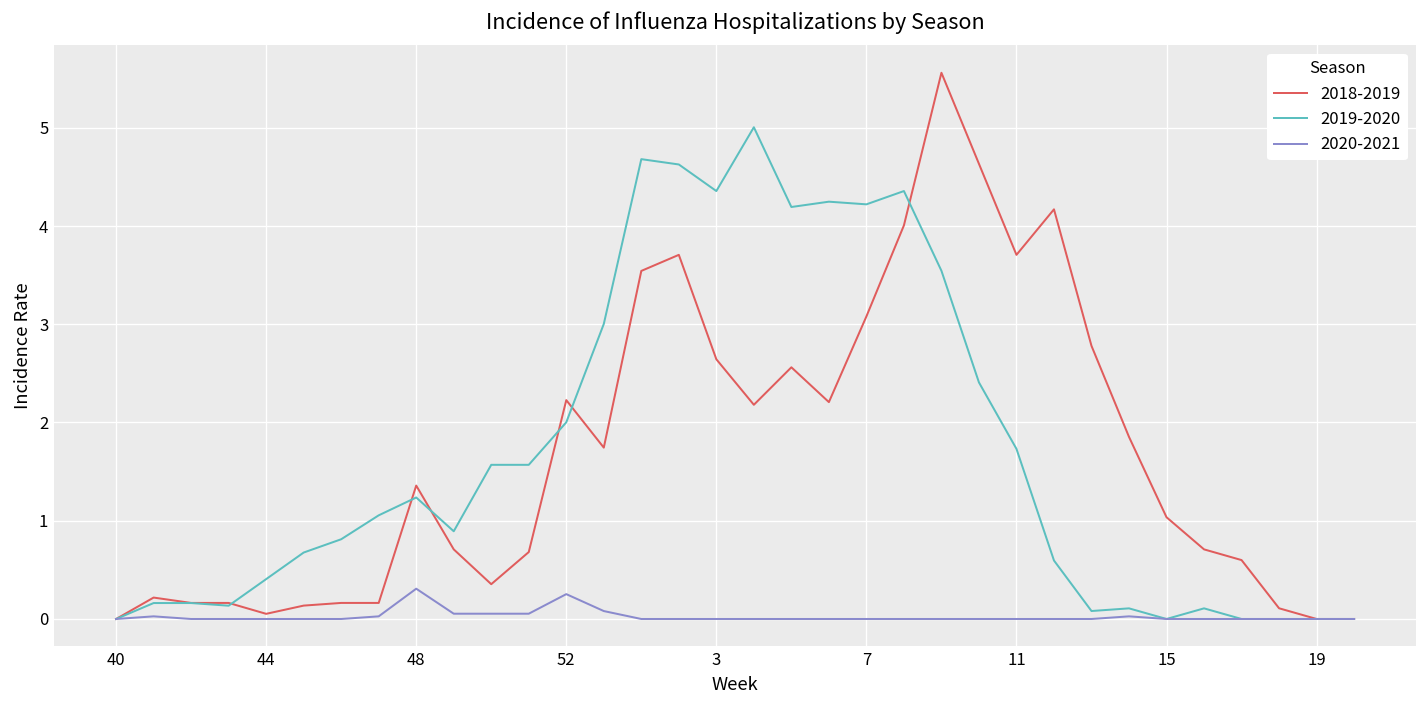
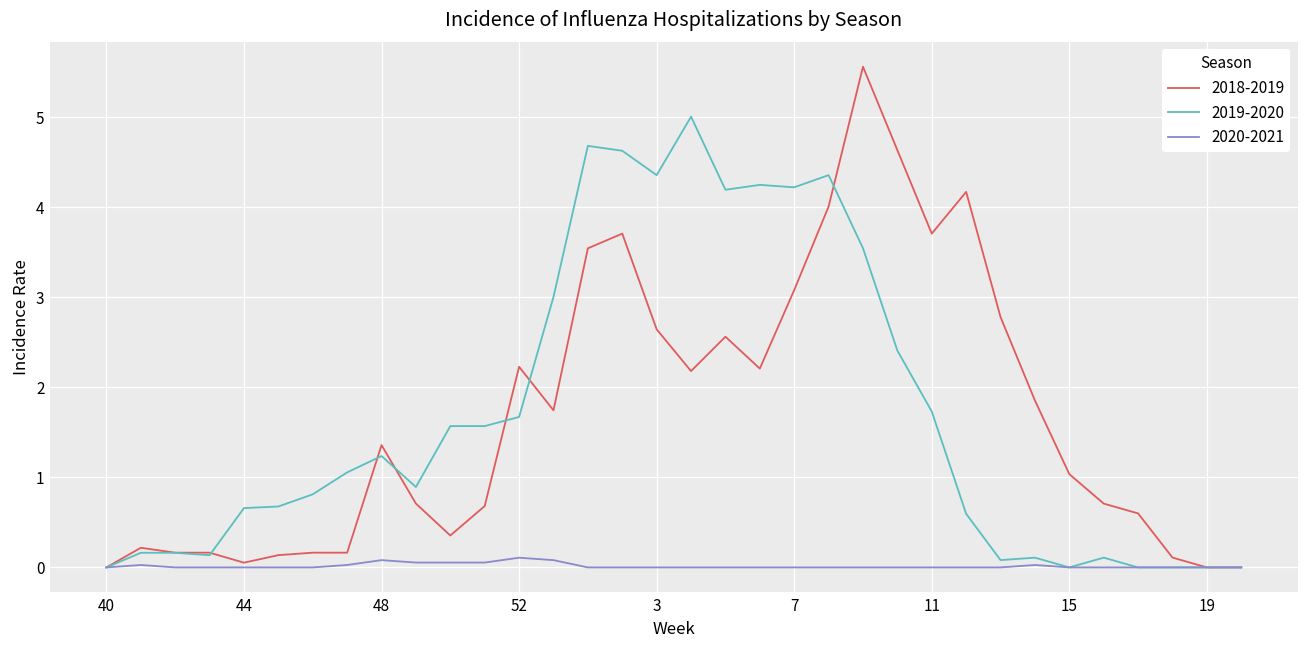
  {
    "2018-2019": {
      "44": 0.1,
      "48": 1.4,
      "52": 2.2
    },
    "2019-2020": {
-     "44": 0.4,
+     "44": 0.7,
      "48": 1.2,
-     "52": 2.0
+     "52": 1.7
    },
    "2020-2021": {
      "44": 0.0,
-     "48": 0.3,
-     "52": 0.3
+     "48": 0.1,
+     "52": 0.1
    }
  }
